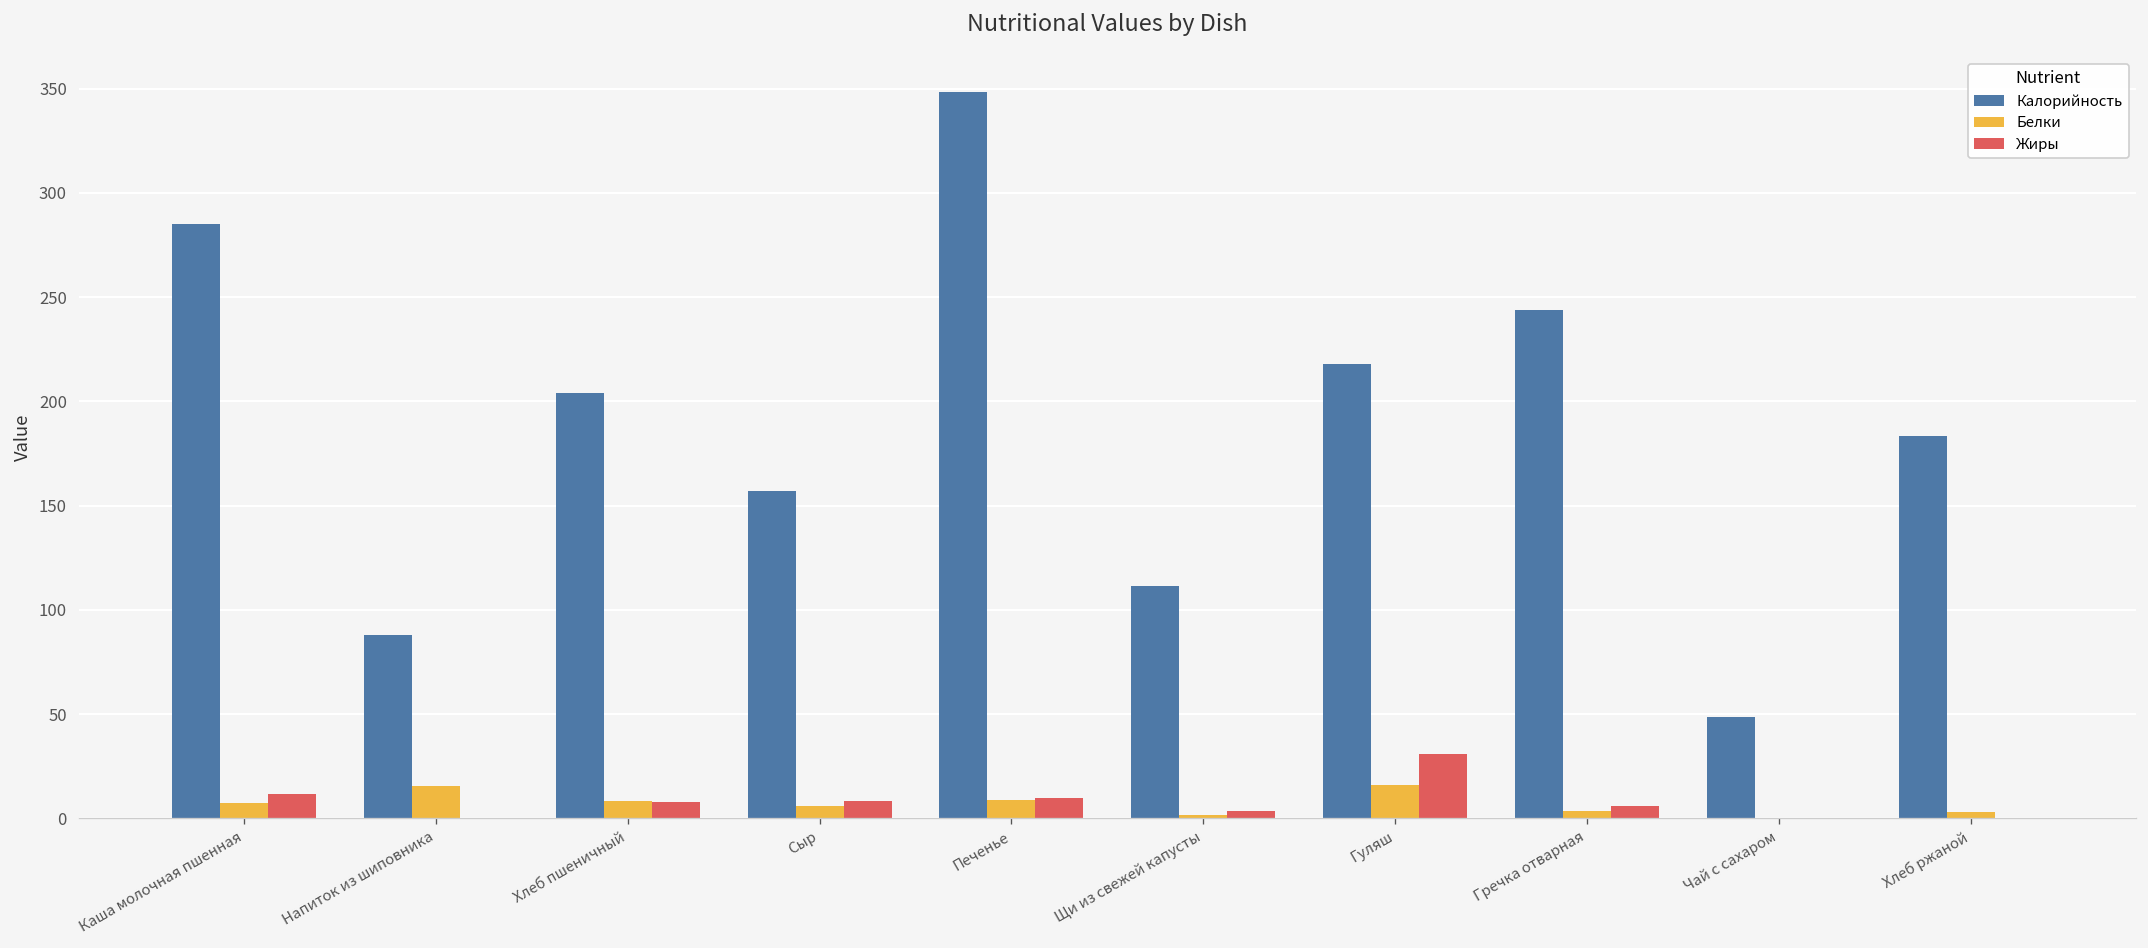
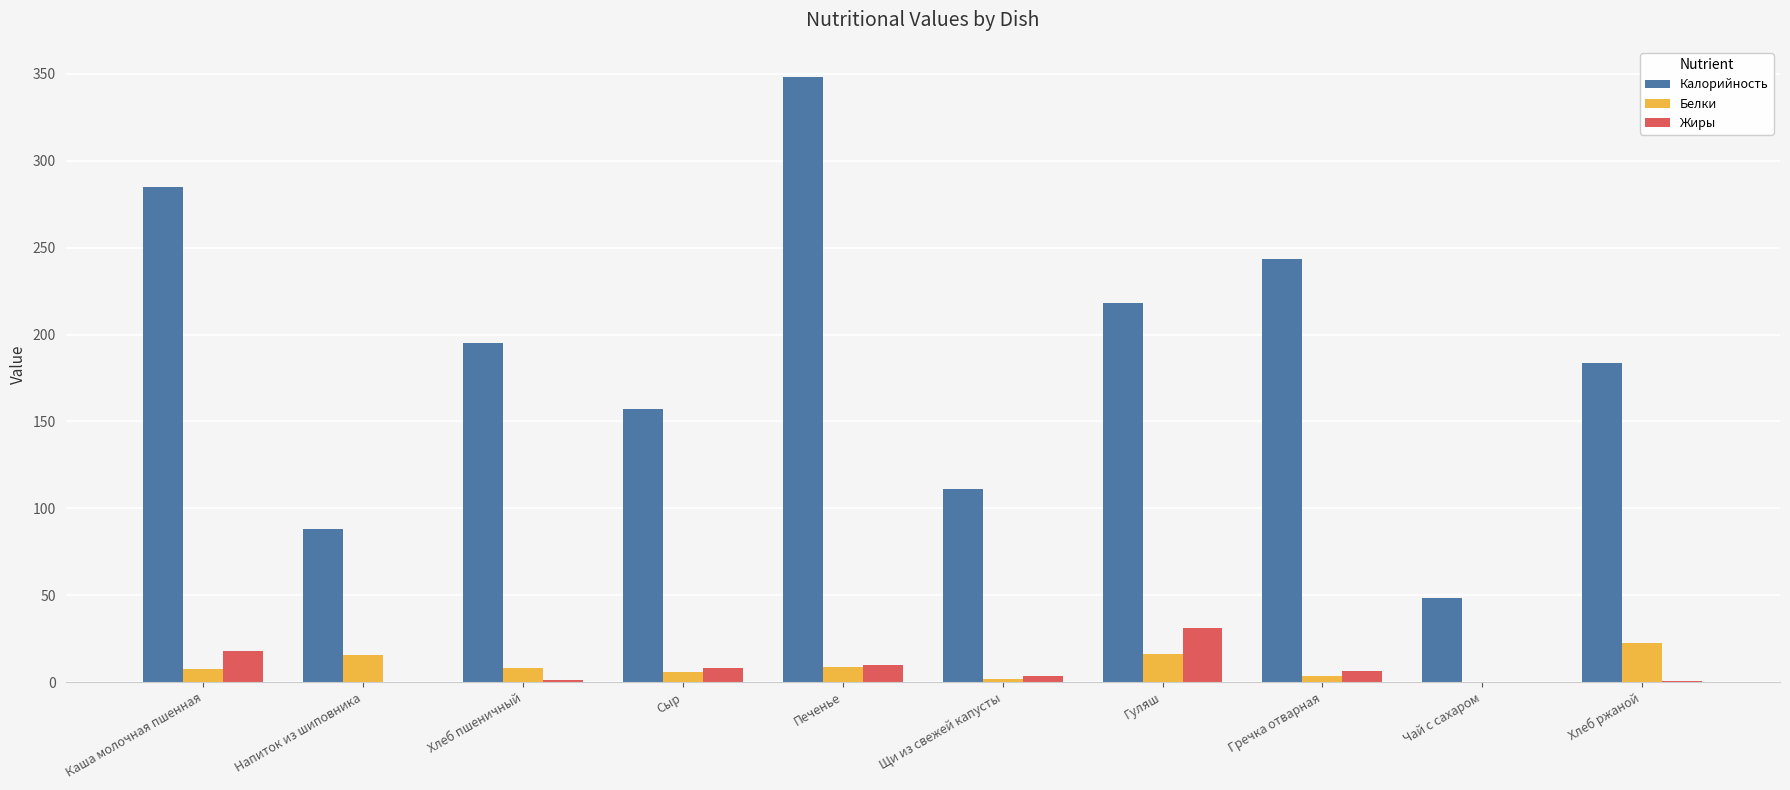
  {
    "Калорийность": {
      "Каша молочная пшенная": 285,
      "Напиток из шиповника": 88,
-     "Хлеб пшеничный": 204,
+     "Хлеб пшеничный": 195,
      "Сыр": 157,
      "Печенье": 348,
      "Щи из свежей капусты": 111,
      "Гуляш": 218,
      "Гречка отварная": 244,
      "Чай с сахаром": 49,
      "Хлеб ржаной": 184
    },
    "Белки": {
      "Каша молочная пшенная": 8,
      "Напиток из шиповника": 16,
      "Хлеб пшеничный": 8,
      "Сыр": 6,
      "Печенье": 9,
      "Щи из свежей капусты": 2,
      "Гуляш": 16,
      "Гречка отварная": 4,
-     "Хлеб ржаной": 3
+     "Хлеб ржаной": 22
    },
    "Жиры": {
-     "Каша молочная пшенная": 12,
-     "Хлеб пшеничный": 8,
+     "Каша молочная пшенная": 18,
+     "Хлеб пшеничный": 1,
      "Сыр": 8,
      "Печенье": 10,
      "Щи из свежей капусты": 4,
      "Гуляш": 31,
      "Гречка отварная": 6
    }
  }
